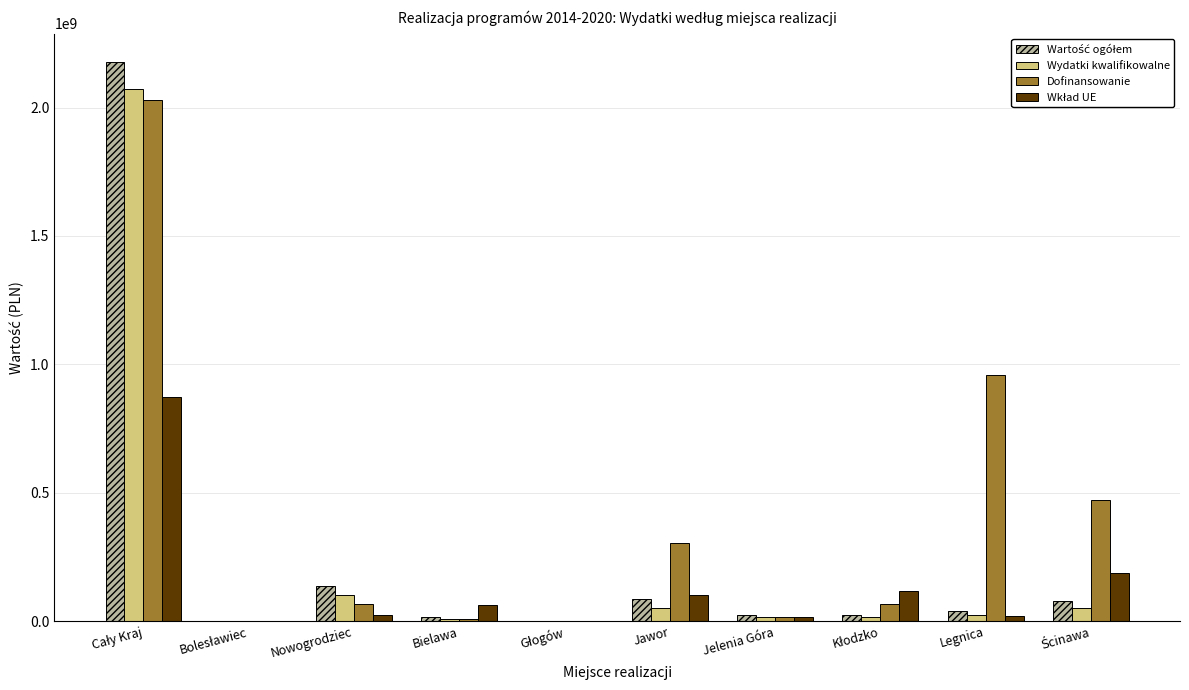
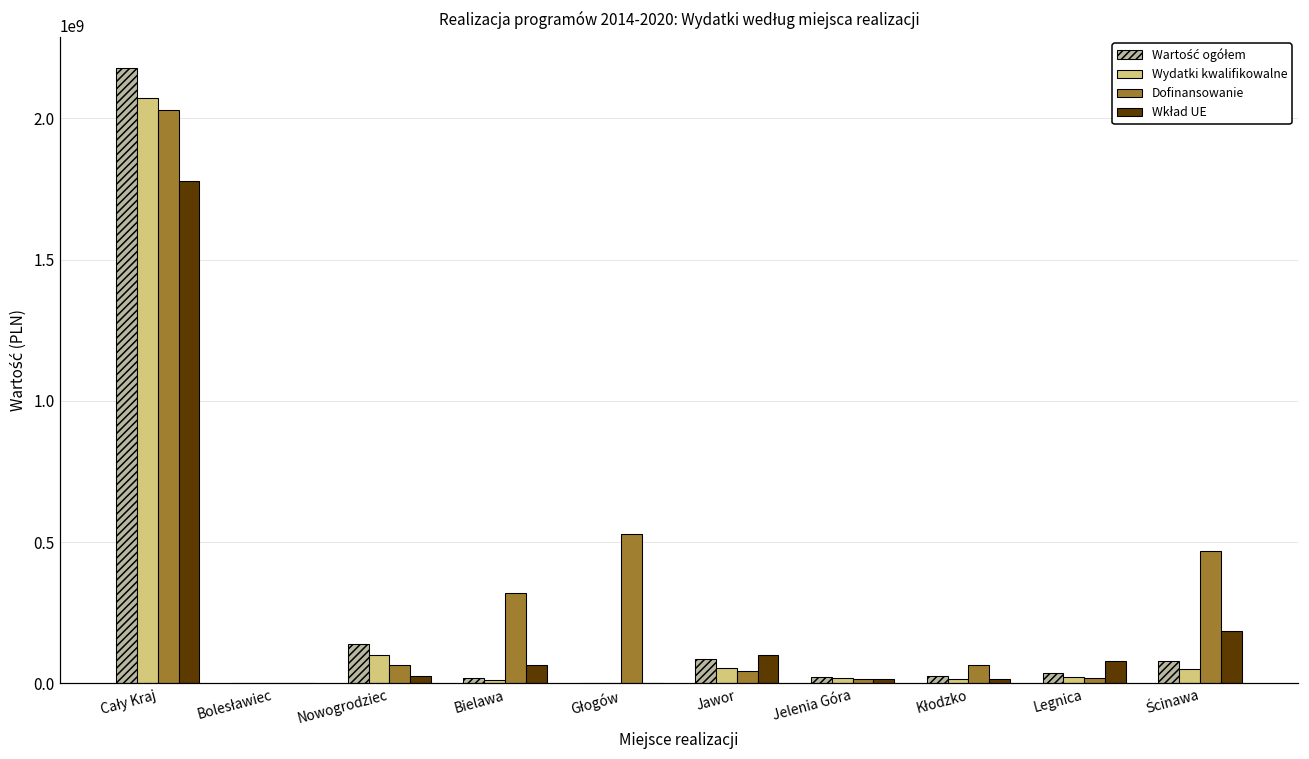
  {
    "Dofinansowanie": {
      "Cały Kraj": 2030000000,
      "Nowogrodziec": 70000000,
-     "Bielawa": 10000000,
-     "Głogów": 0,
-     "Jawor": 310000000,
+     "Bielawa": 320000000,
+     "Głogów": 530000000,
+     "Jawor": 50000000,
      "Jelenia Góra": 20000000,
      "Kłodzko": 70000000,
-     "Legnica": 960000000,
+     "Legnica": 20000000,
      "Ścinawa": 470000000
    },
    "Wkład UE": {
-     "Cały Kraj": 870000000,
+     "Cały Kraj": 1780000000,
      "Nowogrodziec": 30000000,
      "Bielawa": 70000000,
      "Jawor": 100000000,
      "Jelenia Góra": 20000000,
-     "Kłodzko": 120000000,
-     "Legnica": 20000000,
+     "Kłodzko": 10000000,
+     "Legnica": 80000000,
      "Ścinawa": 190000000
    }
  }
